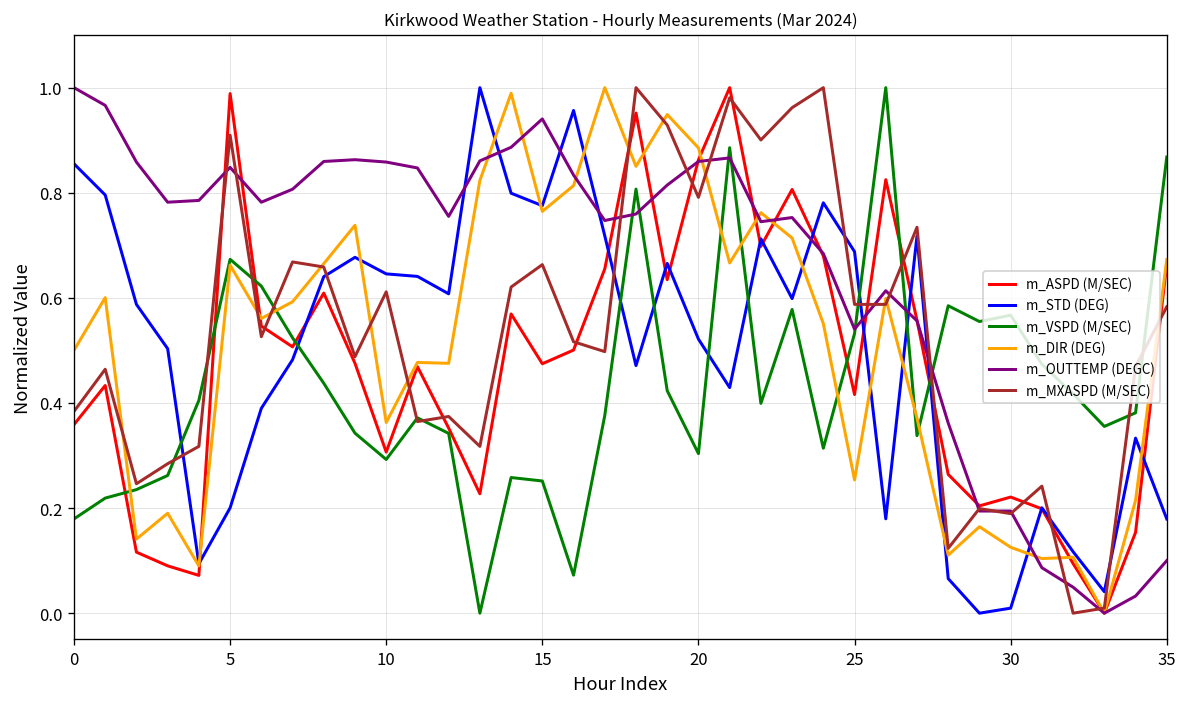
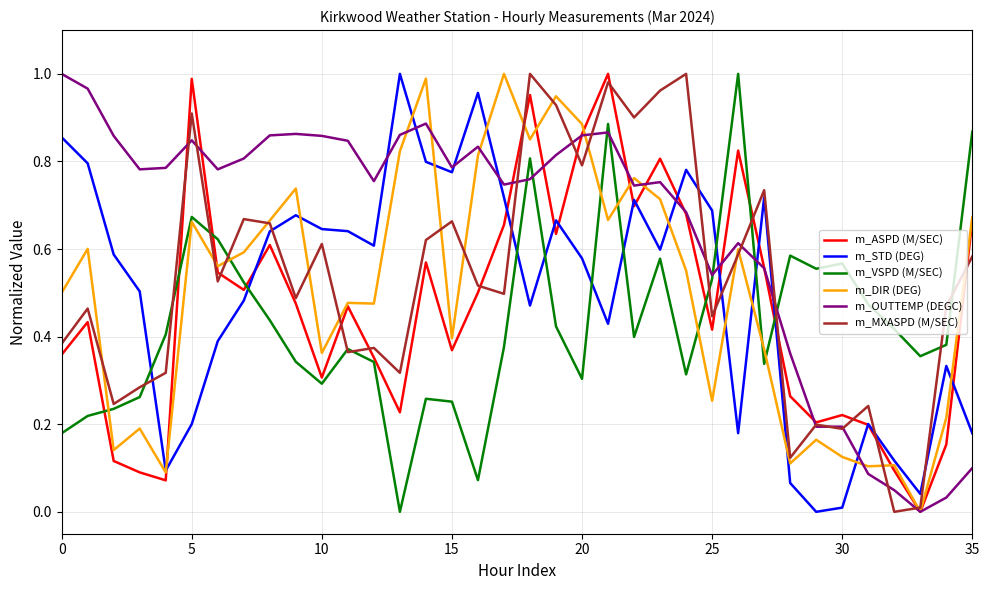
  {
    "m_ASPD (M/SEC)": {
      "0": 0.36,
      "5": 0.99,
      "10": 0.31,
-     "15": 0.47,
+     "15": 0.37,
      "25": 0.42,
      "30": 0.22,
      "35": 0.66
    },
    "m_STD (DEG)": {
      "0": 0.86,
      "5": 0.20,
      "10": 0.65,
      "15": 0.78,
-     "20": 0.52,
+     "20": 0.58,
      "25": 0.69,
      "30": 0.01,
      "35": 0.18
    },
    "m_VSPD (M/SEC)": {
      "0": 0.18,
      "5": 0.67,
      "10": 0.29,
      "15": 0.25,
      "20": 0.30,
      "25": 0.53,
      "35": 0.87
    },
    "m_DIR (DEG)": {
      "0": 0.50,
      "5": 0.66,
      "10": 0.36,
-     "15": 0.76,
+     "15": 0.40,
      "20": 0.89,
      "25": 0.25,
      "30": 0.13,
      "35": 0.67
    },
    "m_OUTTEMP (DEGC)": {
      "0": 1.00,
      "5": 0.85,
      "10": 0.86,
-     "15": 0.94,
+     "15": 0.79,
      "25": 0.54,
      "35": 0.10
    },
    "m_MXASPD (M/SEC)": {
      "0": 0.38,
      "5": 0.91,
      "10": 0.61,
      "15": 0.66,
      "20": 0.79,
-     "25": 0.59,
+     "25": 0.45,
      "35": 0.58
    }
  }
